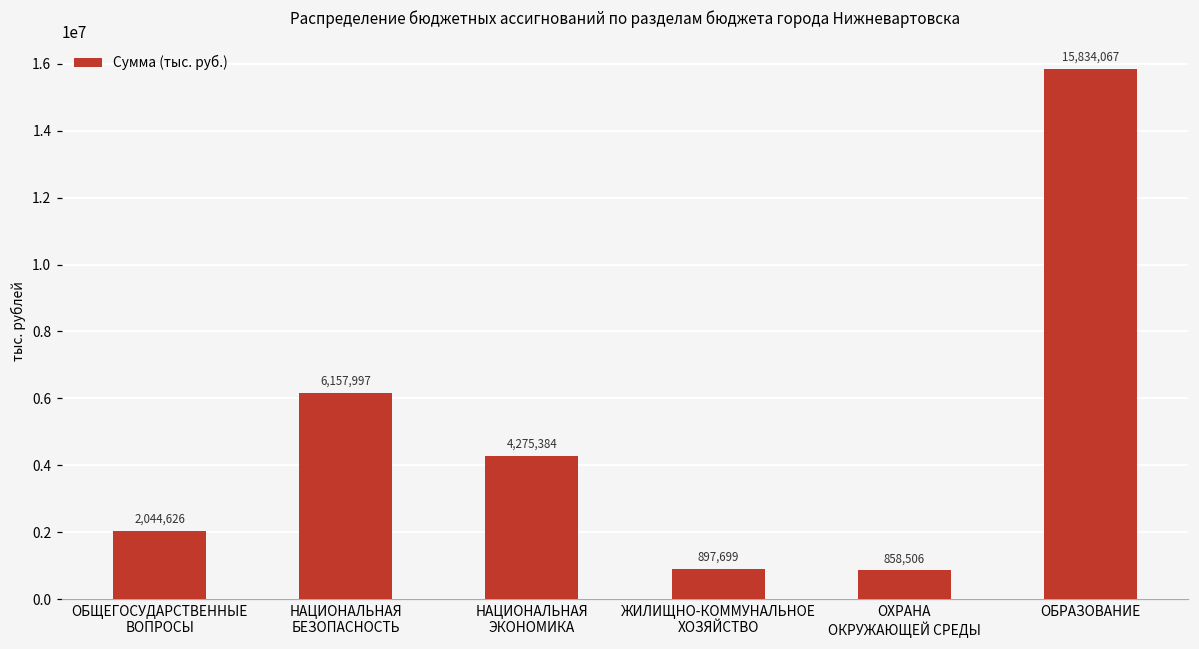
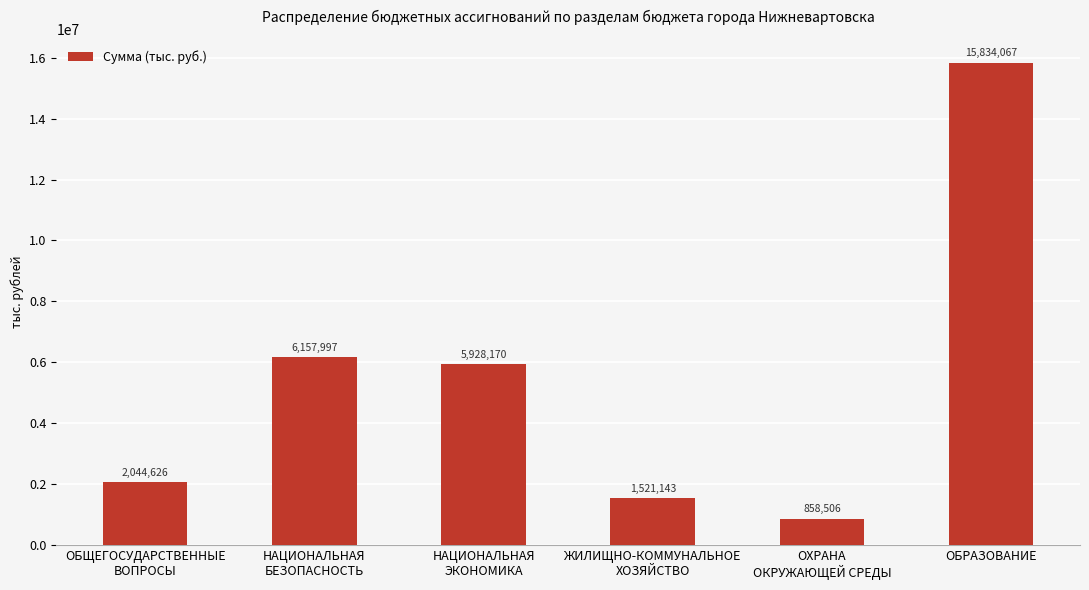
  {
    "ОБЩЕГОСУДАРСТВЕННЫЕ ВОПРОСЫ": "2,044,626",
    "НАЦИОНАЛЬНАЯ БЕЗОПАСНОСТЬ": "6,157,997",
-   "НАЦИОНАЛЬНАЯ ЭКОНОМИКА": "4,275,384",
-   "ЖИЛИЩНО-КОММУНАЛЬНОЕ ХОЗЯЙСТВО": "897,699",
+   "НАЦИОНАЛЬНАЯ ЭКОНОМИКА": "5,928,170",
+   "ЖИЛИЩНО-КОММУНАЛЬНОЕ ХОЗЯЙСТВО": "1,521,143",
    "ОХРАНА ОКРУЖАЮЩЕЙ СРЕДЫ": "858,506",
    "ОБРАЗОВАНИЕ": "15,834,067"
  }
